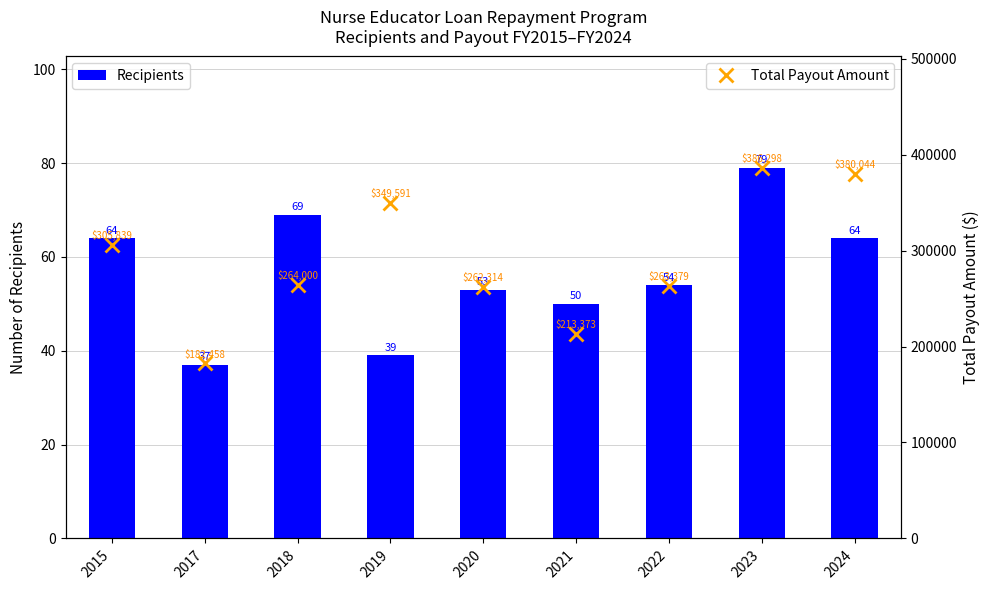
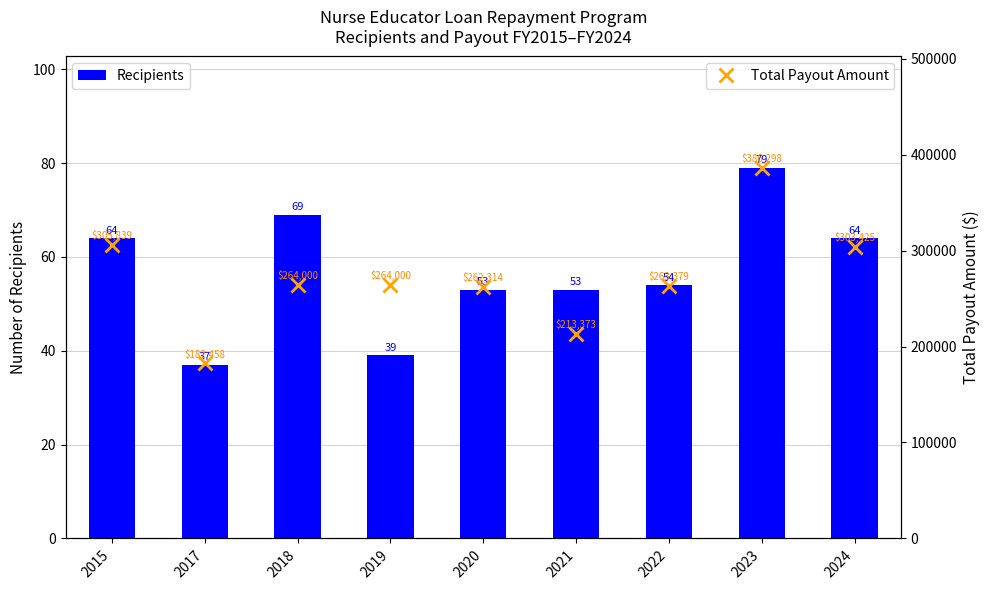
  {
    "Recipients": {
      "2018": "69",
      "2019": "39",
-     "2021": "50",
+     "2021": "53",
      "2024": "64"
    },
    "Total Payout Amount": {
      "2018": "$264,000",
-     "2019": "$349,591",
+     "2019": "$264,000",
      "2020": "$262,314",
      "2021": "$213,373",
-     "2024": "$380,044"
+     "2024": "$303,425"
    }
  }
